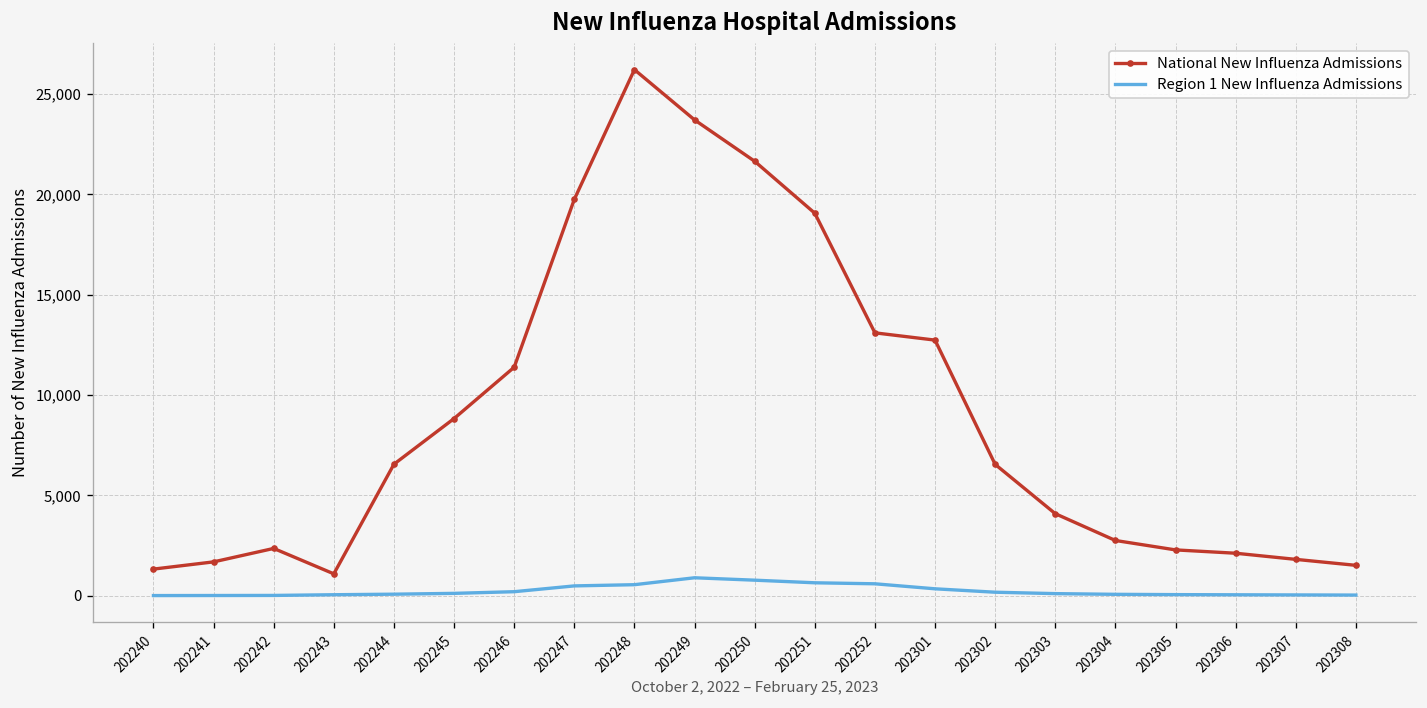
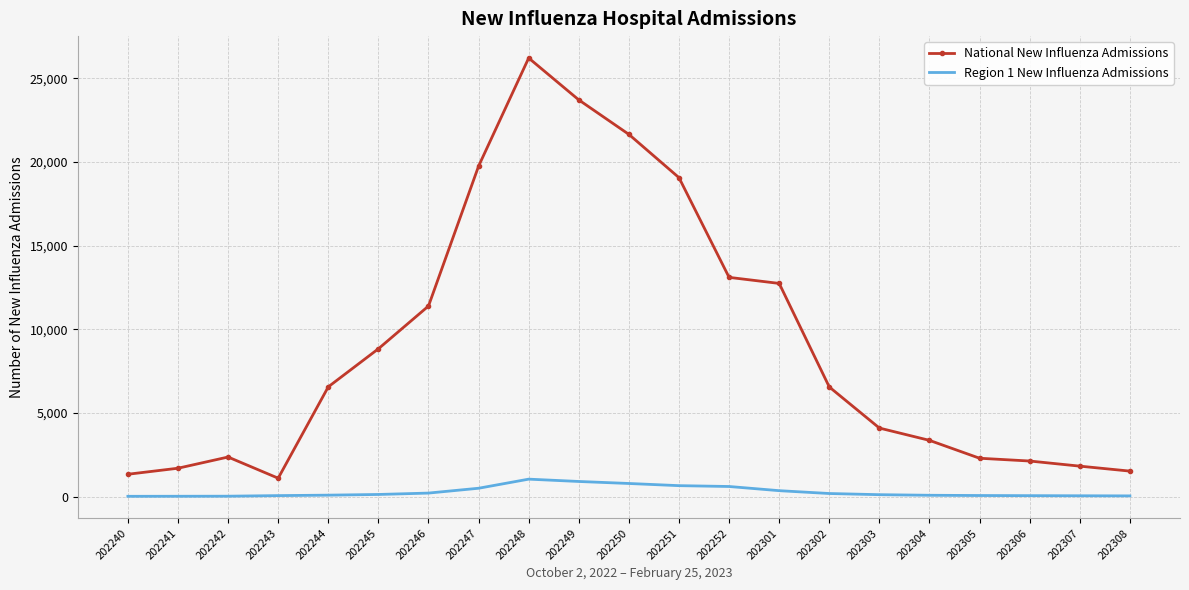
  {
    "National New Influenza Admissions": {
      "202240": "1,300",
      "202241": "1,700",
      "202242": "2,400",
      "202243": "1,100",
      "202244": "6,600",
      "202245": "8,800",
      "202246": "11,400",
      "202247": "19,800",
      "202248": "26,200",
      "202249": "23,700",
      "202250": "21,700",
      "202251": "19,100",
      "202252": "13,100",
      "202301": "12,700",
      "202302": "6,600",
      "202303": "4,100",
-     "202304": "2,800",
+     "202304": "3,400",
      "202305": "2,300",
      "202306": "2,100",
      "202307": "1,800",
      "202308": "1,500"
    },
    "Region 1 New Influenza Admissions": {
      "202240": "0",
      "202241": "0",
      "202242": "0",
      "202243": "100",
      "202244": "100",
      "202245": "100",
      "202246": "200",
      "202247": "500",
-     "202248": "600",
+     "202248": "1,000",
      "202249": "900",
      "202250": "800",
      "202251": "700",
      "202252": "600",
      "202301": "400",
      "202302": "200",
      "202303": "100",
      "202304": "100",
      "202305": "100",
      "202306": "100",
      "202307": "0",
      "202308": "0"
    }
  }
